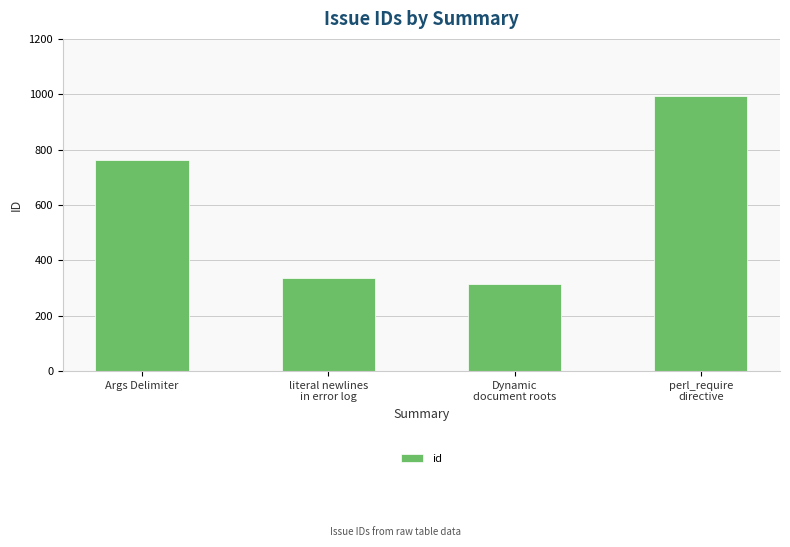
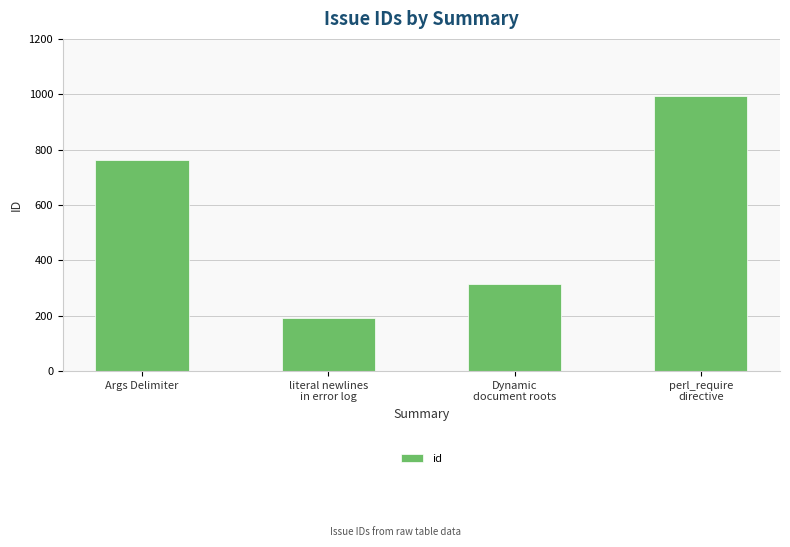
  {
    "Args Delimiter": 760,
-   "literal newlines in error log": 340,
+   "literal newlines in error log": 190,
    "Dynamic document roots": 310,
    "perl_require directive": 990
  }
